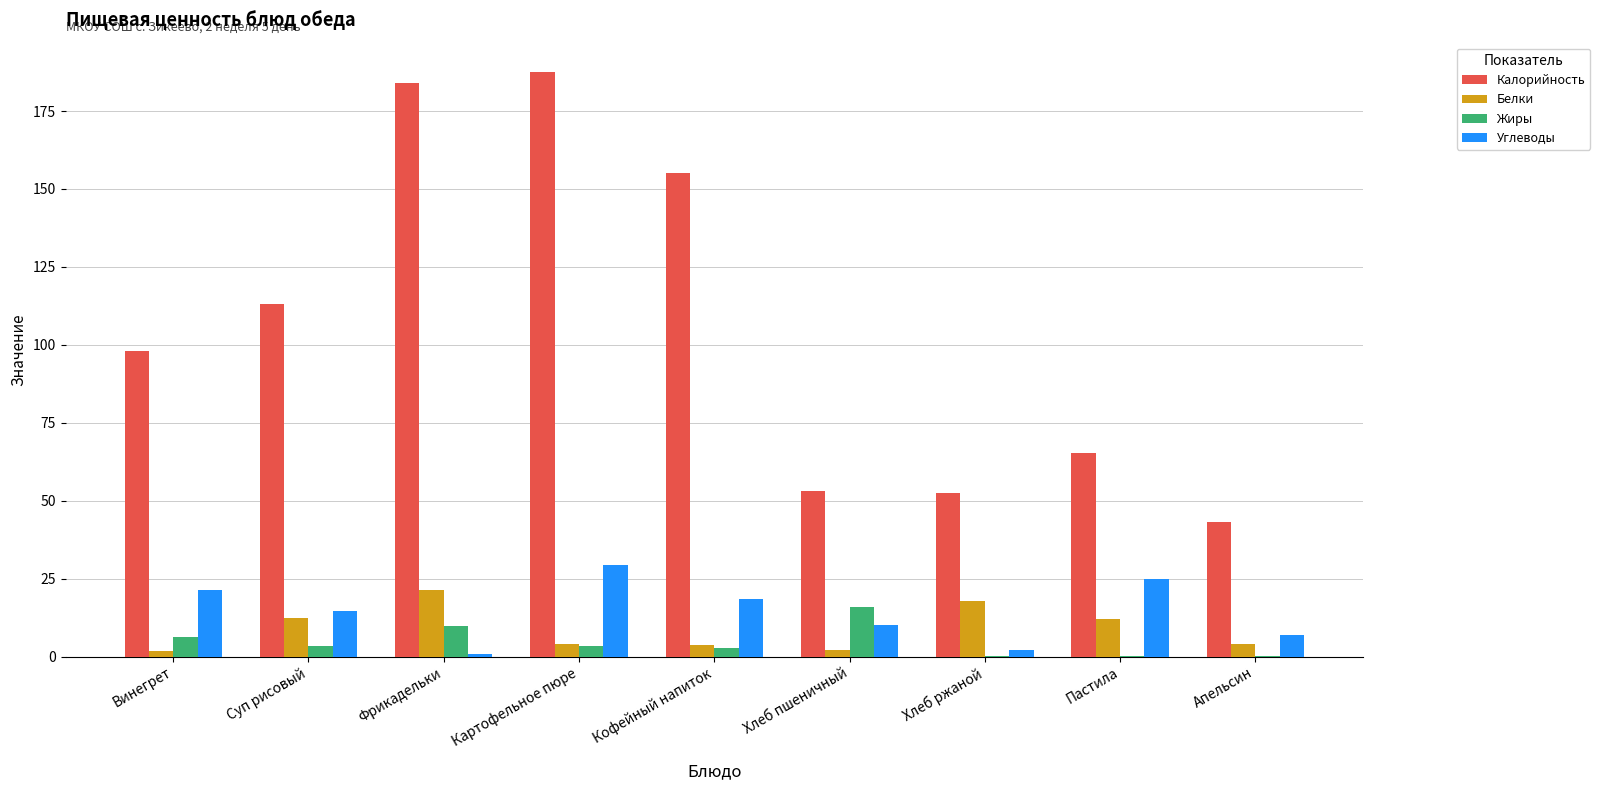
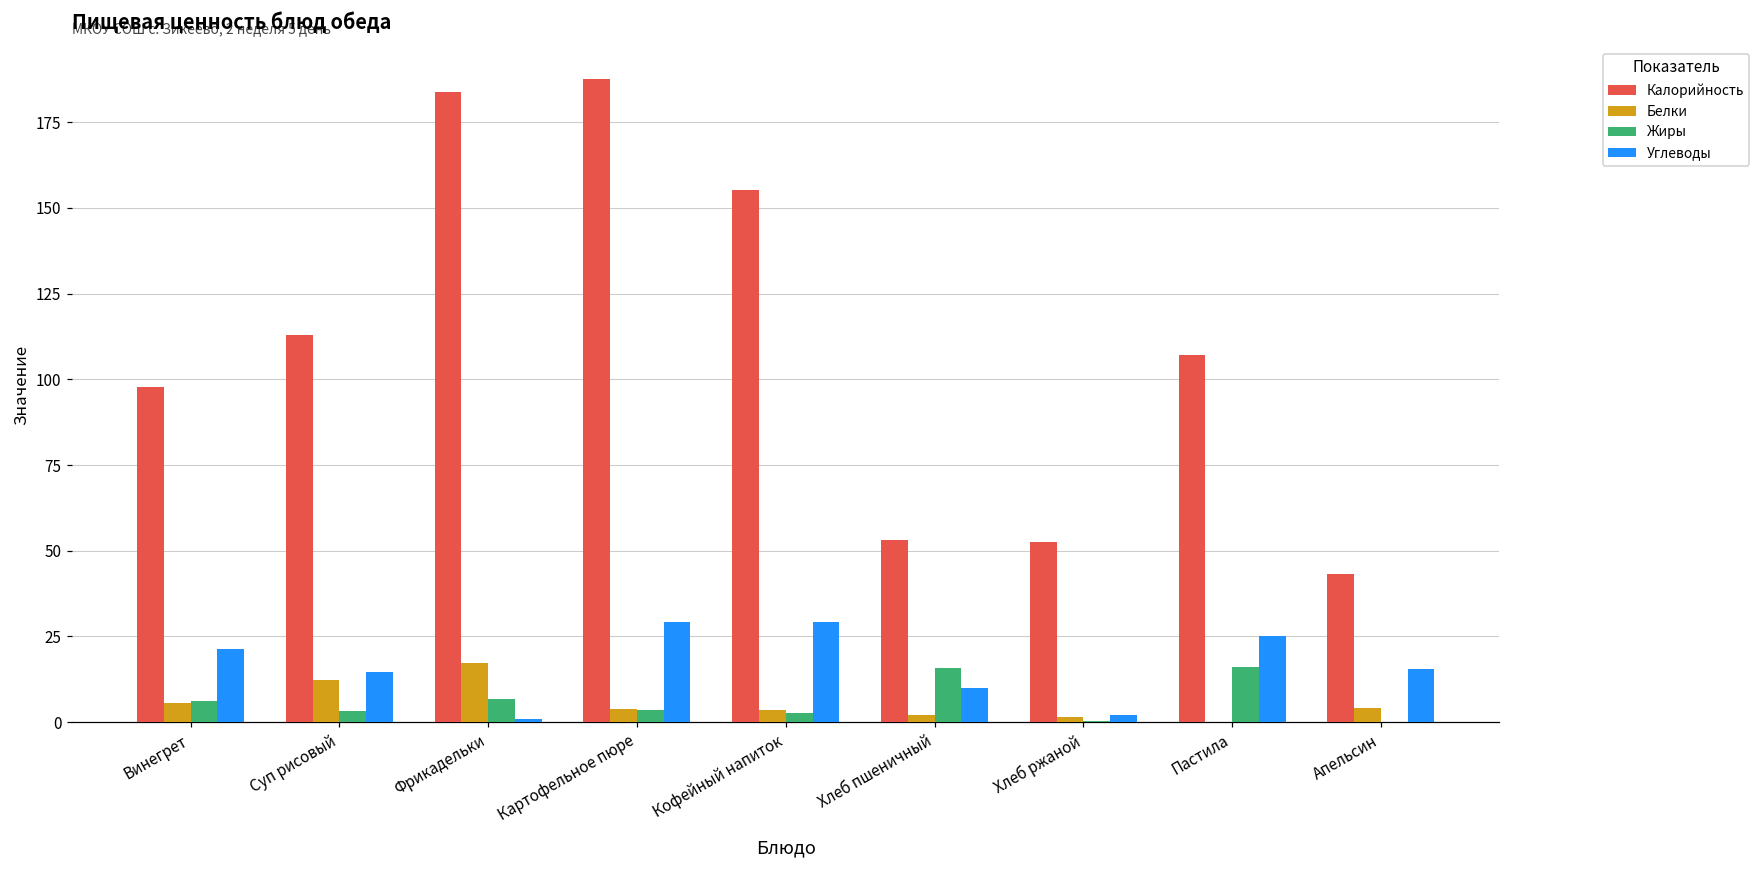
  {
    "Калорийность": {
      "Винегрет": 98,
      "Суп рисовый": 113,
      "Фрикадельки": 184,
      "Картофельное пюре": 188,
      "Кофейный напиток": 155,
      "Хлеб пшеничный": 53,
      "Хлеб ржаной": 53,
-     "Пастила": 65,
+     "Пастила": 107,
      "Апельсин": 43
    },
    "Белки": {
-     "Винегрет": 2,
+     "Винегрет": 5,
      "Суп рисовый": 12,
-     "Фрикадельки": 21,
+     "Фрикадельки": 17,
      "Картофельное пюре": 4,
      "Кофейный напиток": 4,
      "Хлеб пшеничный": 2,
-     "Хлеб ржаной": 18,
-     "Пастила": 12,
+     "Хлеб ржаной": 2,
+     "Пастила": 0,
      "Апельсин": 4
    },
    "Жиры": {
      "Винегрет": 6,
      "Суп рисовый": 3,
-     "Фрикадельки": 10,
+     "Фрикадельки": 7,
      "Картофельное пюре": 4,
      "Кофейный напиток": 3,
      "Хлеб пшеничный": 16,
-     "Пастила": 0
+     "Пастила": 16
    },
    "Углеводы": {
      "Винегрет": 21,
      "Суп рисовый": 15,
      "Фрикадельки": 1,
      "Картофельное пюре": 29,
-     "Кофейный напиток": 19,
+     "Кофейный напиток": 29,
      "Хлеб пшеничный": 10,
      "Хлеб ржаной": 2,
      "Пастила": 25,
-     "Апельсин": 7
+     "Апельсин": 16
    }
  }
